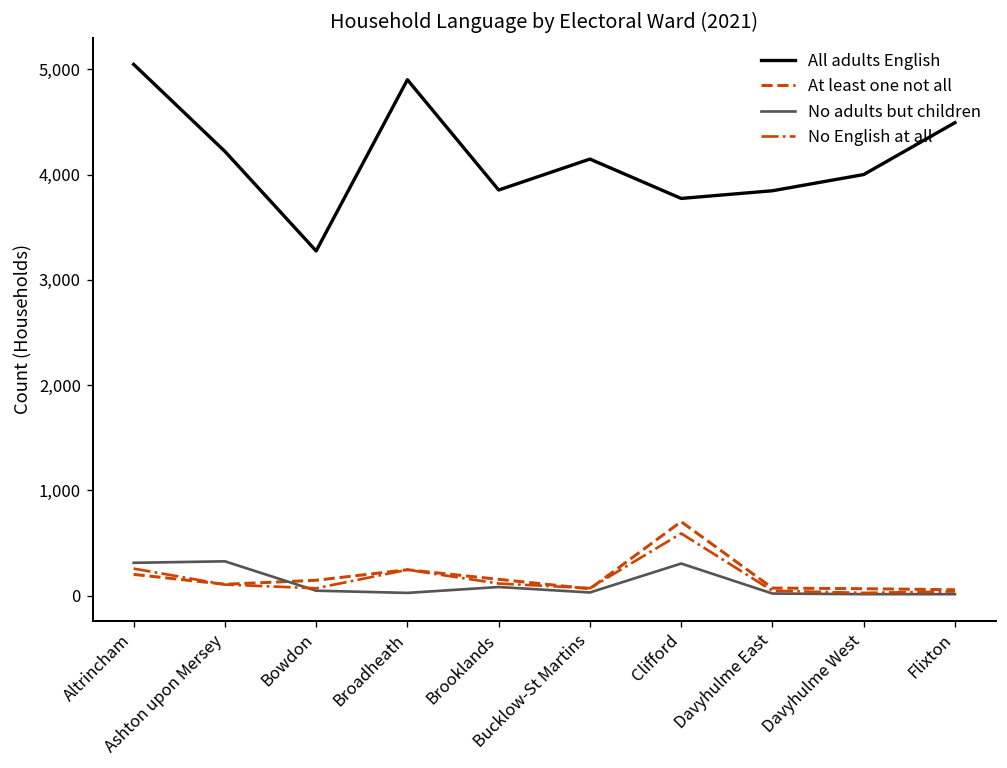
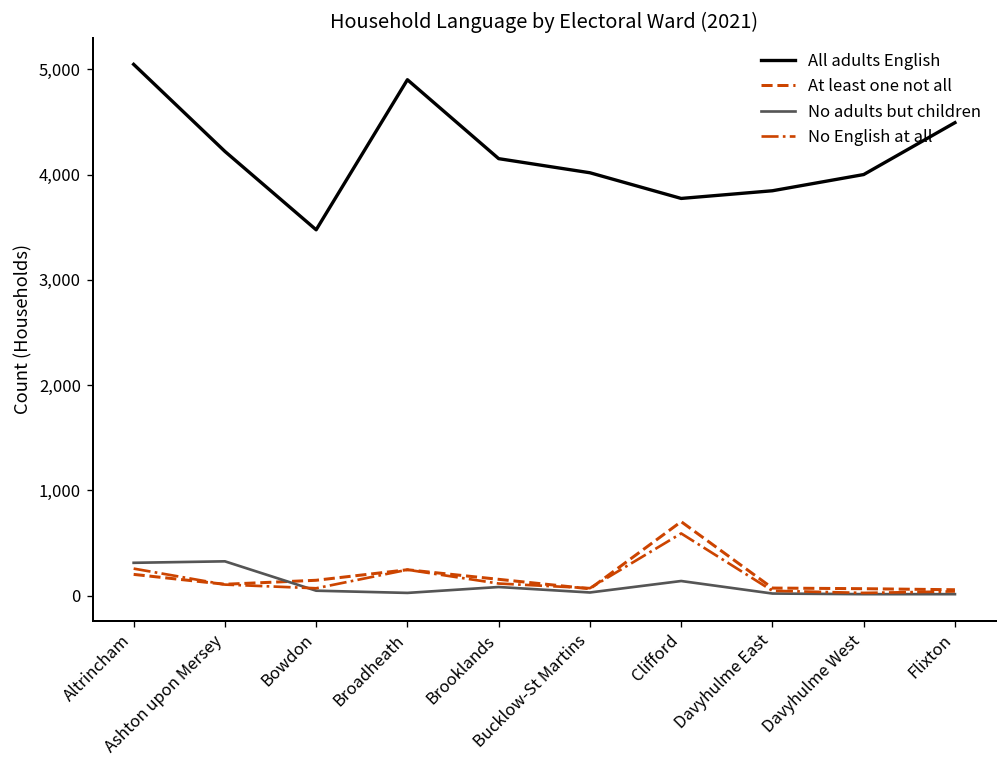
  {
    "All adults English": {
      "Altrincham": "5,000",
      "Ashton upon Mersey": "4,200",
-     "Bowdon": "3,300",
+     "Bowdon": "3,500",
      "Broadheath": "4,900",
-     "Brooklands": "3,900",
-     "Bucklow-St Martins": "4,100",
+     "Brooklands": "4,200",
+     "Bucklow-St Martins": "4,000",
      "Clifford": "3,800",
      "Davyhulme East": "3,800",
      "Davyhulme West": "4,000",
      "Flixton": "4,500"
    },
    "No adults but children": {
      "Altrincham": "300",
      "Ashton upon Mersey": "300",
      "Broadheath": "0",
      "Brooklands": "100",
      "Bucklow-St Martins": "0",
-     "Clifford": "300"
+     "Clifford": "100"
    }
  }
